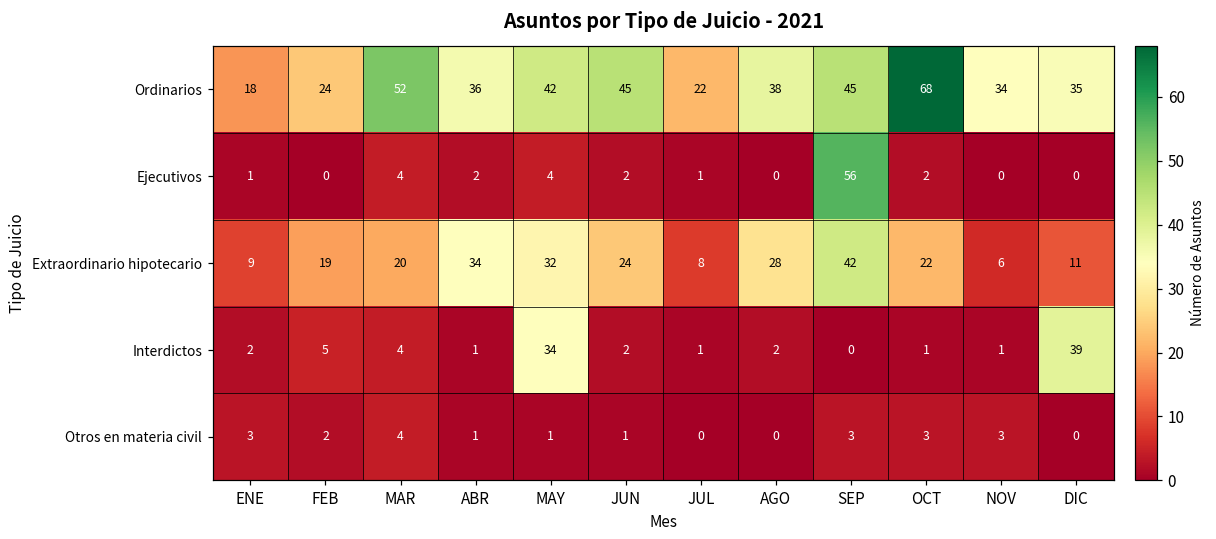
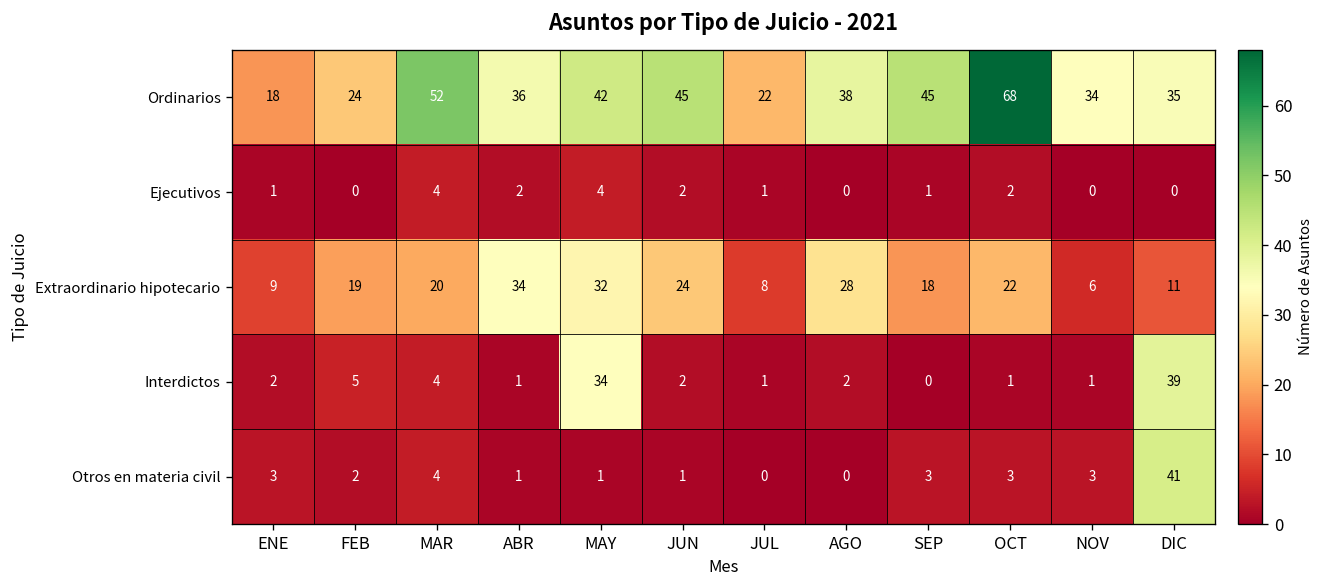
  {
    "Ordinarios": {
      "ENE": 18,
      "FEB": 24,
      "MAR": 52,
      "ABR": 36,
      "MAY": 42,
      "JUN": 45,
      "JUL": 22,
      "AGO": 38,
      "SEP": 45,
      "OCT": 68,
      "NOV": 34,
      "DIC": 35
    },
    "Ejecutivos": {
      "ENE": 1,
      "FEB": 0,
      "MAR": 4,
      "ABR": 2,
      "MAY": 4,
      "JUN": 2,
      "JUL": 1,
      "AGO": 0,
-     "SEP": 56,
+     "SEP": 1,
      "OCT": 2,
      "NOV": 0,
      "DIC": 0
    },
    "Extraordinario hipotecario": {
      "ENE": 9,
      "FEB": 19,
      "MAR": 20,
      "ABR": 34,
      "MAY": 32,
      "JUN": 24,
      "JUL": 8,
      "AGO": 28,
-     "SEP": 42,
+     "SEP": 18,
      "OCT": 22,
      "NOV": 6,
      "DIC": 11
    },
    "Interdictos": {
      "ENE": 2,
      "FEB": 5,
      "MAR": 4,
      "ABR": 1,
      "MAY": 34,
      "JUN": 2,
      "JUL": 1,
      "AGO": 2,
      "SEP": 0,
      "OCT": 1,
      "NOV": 1,
      "DIC": 39
    },
    "Otros en materia civil": {
      "ENE": 3,
      "FEB": 2,
      "MAR": 4,
      "ABR": 1,
      "MAY": 1,
      "JUN": 1,
      "JUL": 0,
      "AGO": 0,
      "SEP": 3,
      "OCT": 3,
      "NOV": 3,
-     "DIC": 0
+     "DIC": 41
    }
  }
